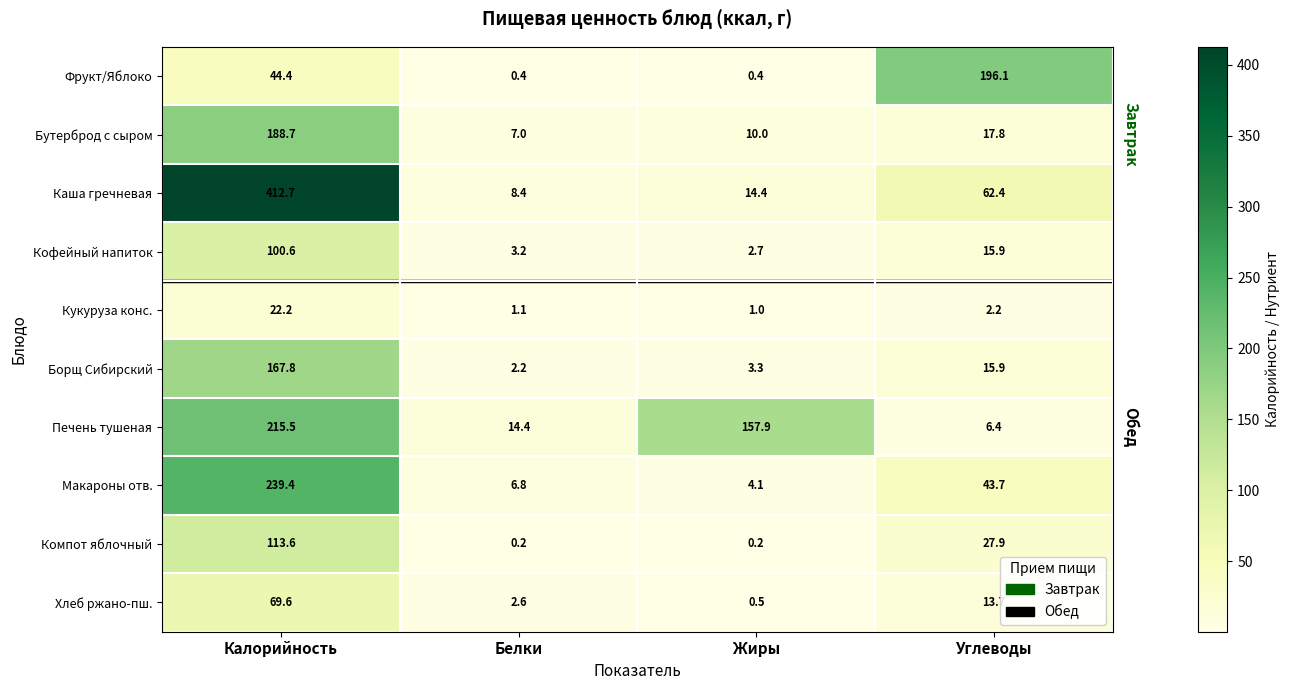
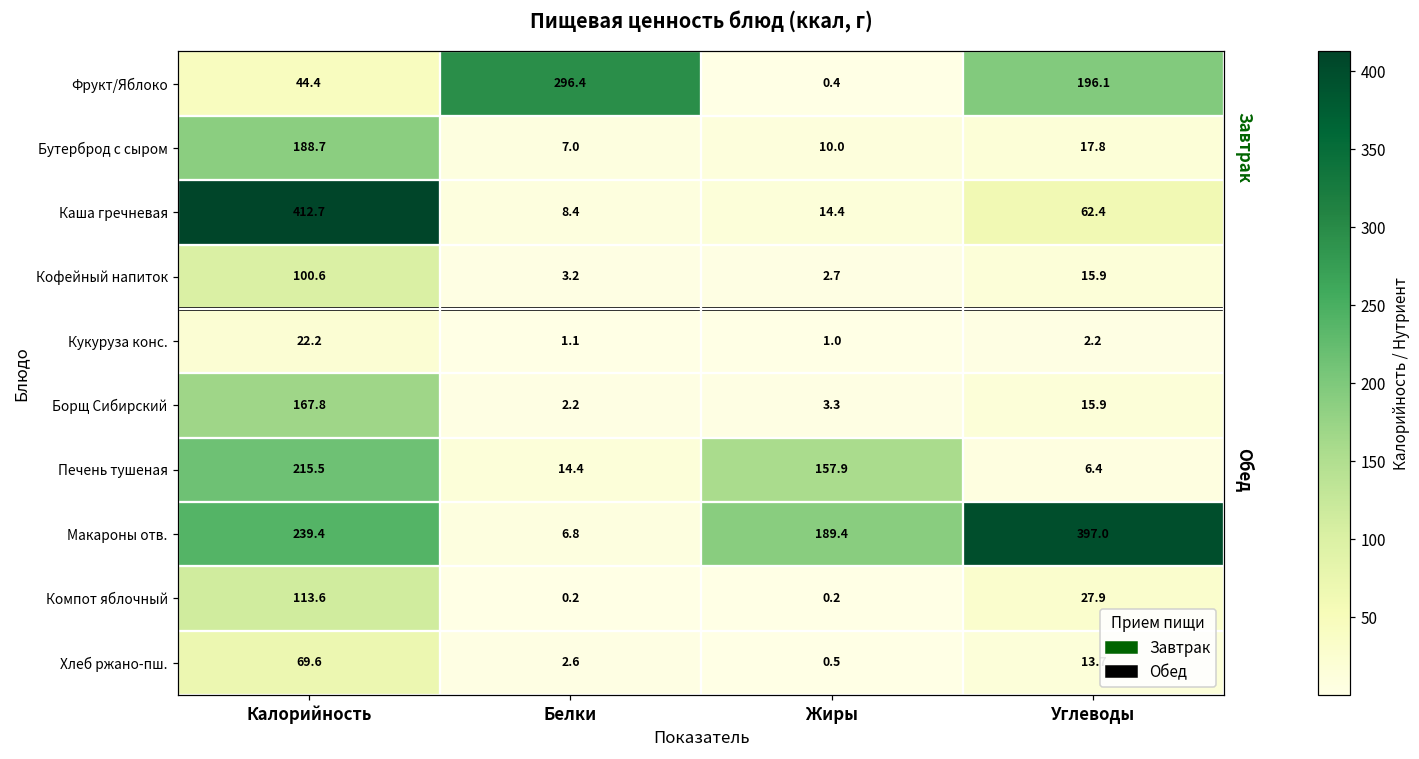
  {
    "Фрукт/Яблоко": {
      "Калорийность": 44.4,
-     "Белки": 0.4,
+     "Белки": 296.4,
      "Жиры": 0.4,
      "Углеводы": 196.1
    },
    "Бутерброд с сыром": {
      "Калорийность": 188.7,
      "Белки": 7.0,
      "Жиры": 10.0,
      "Углеводы": 17.8
    },
    "Каша гречневая": {
      "Калорийность": 412.7,
      "Белки": 8.4,
      "Жиры": 14.4,
      "Углеводы": 62.4
    },
    "Кофейный напиток": {
      "Калорийность": 100.6,
      "Белки": 3.2,
      "Жиры": 2.7,
      "Углеводы": 15.9
    },
    "Кукуруза конс.": {
      "Калорийность": 22.2,
      "Белки": 1.1,
      "Жиры": 1.0,
      "Углеводы": 2.2
    },
    "Борщ Сибирский": {
      "Калорийность": 167.8,
      "Белки": 2.2,
      "Жиры": 3.3,
      "Углеводы": 15.9
    },
    "Печень тушеная": {
      "Калорийность": 215.5,
      "Белки": 14.4,
      "Жиры": 157.9,
      "Углеводы": 6.4
    },
    "Макароны отв.": {
      "Калорийность": 239.4,
      "Белки": 6.8,
-     "Жиры": 4.1,
-     "Углеводы": 43.7
+     "Жиры": 189.4,
+     "Углеводы": 397.0
    },
    "Компот яблочный": {
      "Калорийность": 113.6,
      "Белки": 0.2,
      "Жиры": 0.2,
      "Углеводы": 27.9
    },
    "Хлеб ржано-пш.": {
      "Калорийность": 69.6,
      "Белки": 2.6,
      "Жиры": 0.5
    }
  }
